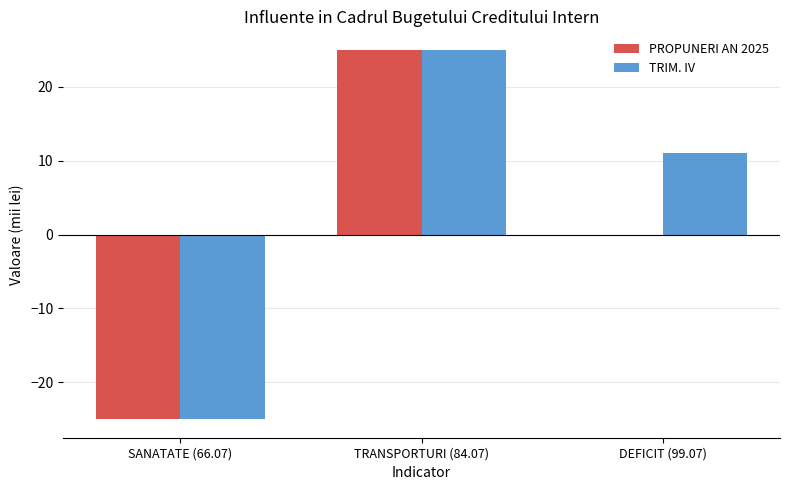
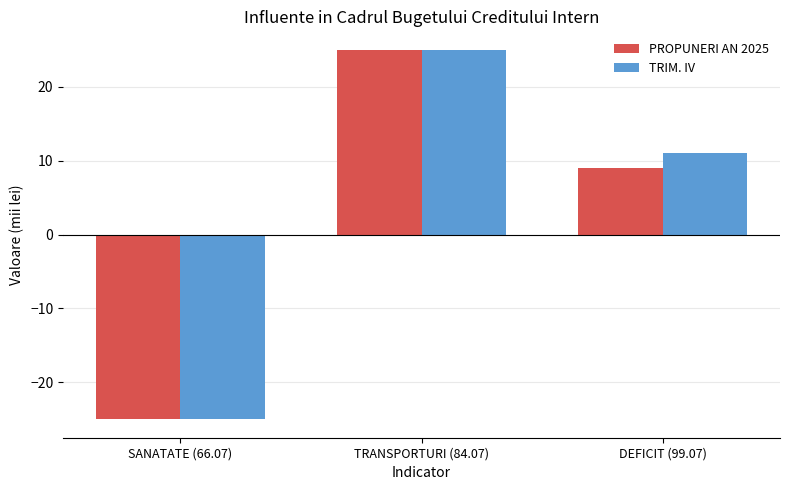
  {
    "PROPUNERI AN 2025": {
      "SANATATE (66.07)": -25,
      "TRANSPORTURI (84.07)": 25,
-     "DEFICIT (99.07)": 0
+     "DEFICIT (99.07)": 9
    },
    "TRIM. IV": {
      "SANATATE (66.07)": -25,
      "TRANSPORTURI (84.07)": 25,
      "DEFICIT (99.07)": 11
    }
  }
